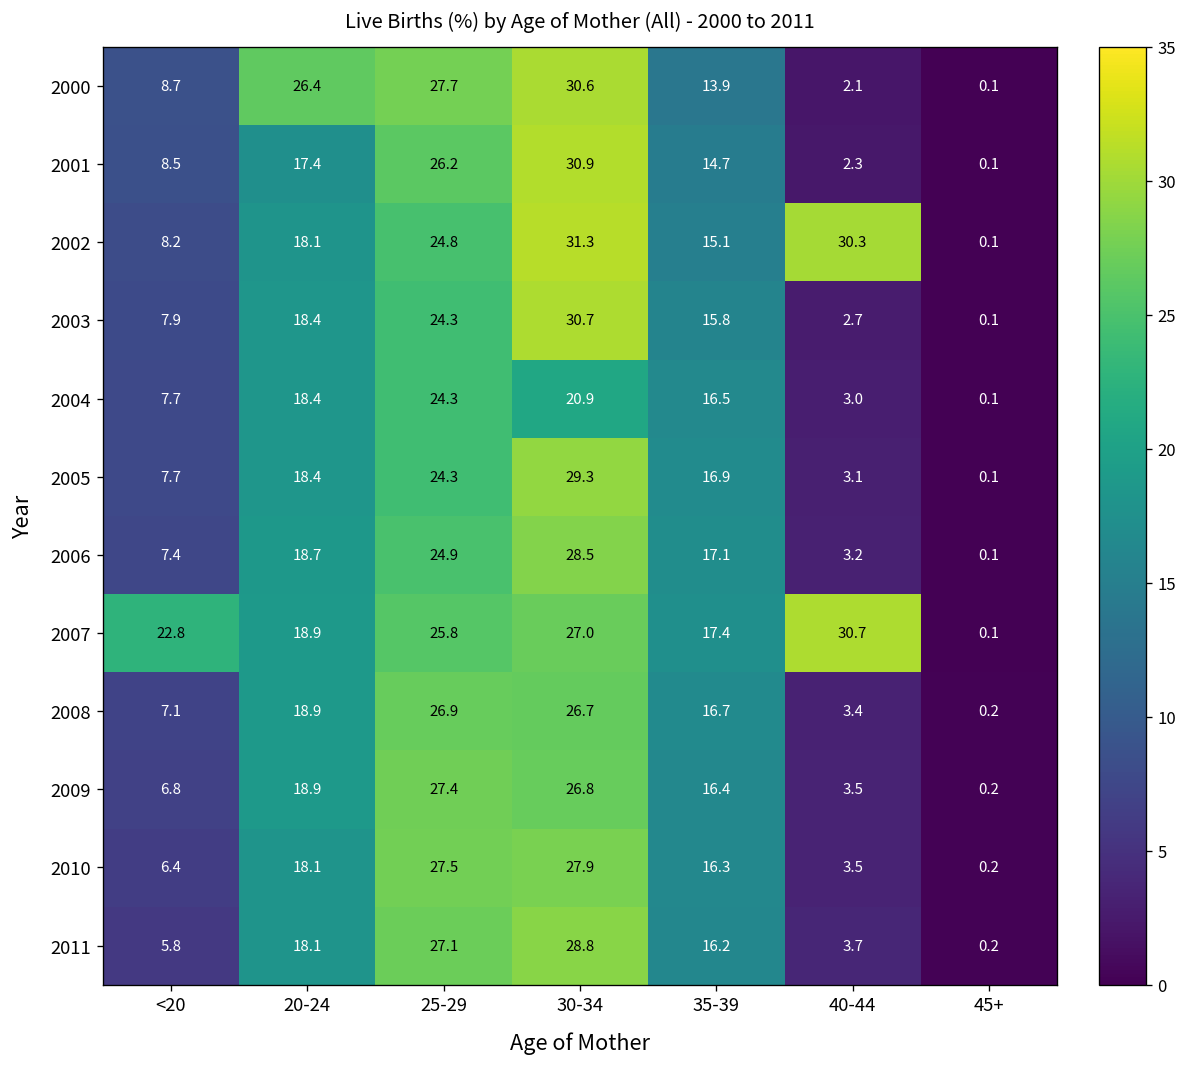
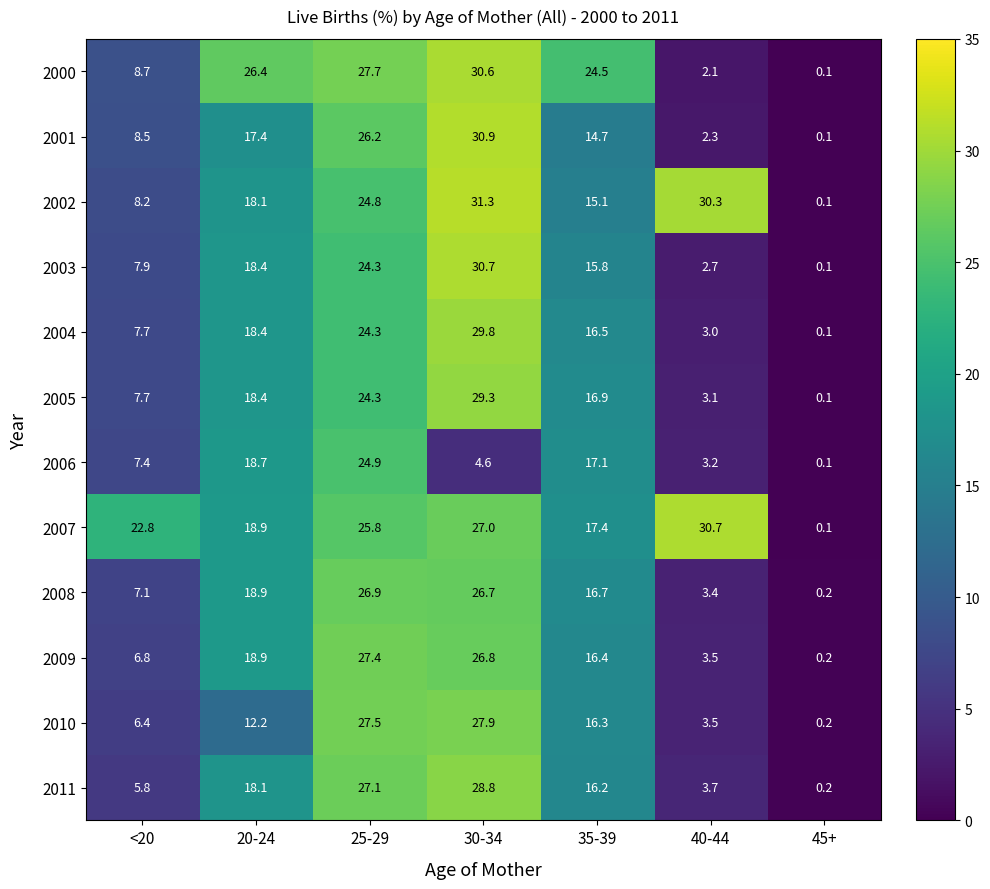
  {
    "2000": {
      "<20": 8.7,
      "20-24": 26.4,
      "25-29": 27.7,
      "30-34": 30.6,
-     "35-39": 13.9,
+     "35-39": 24.5,
      "40-44": 2.1,
      "45+": 0.1
    },
    "2001": {
      "<20": 8.5,
      "20-24": 17.4,
      "25-29": 26.2,
      "30-34": 30.9,
      "35-39": 14.7,
      "40-44": 2.3,
      "45+": 0.1
    },
    "2002": {
      "<20": 8.2,
      "20-24": 18.1,
      "25-29": 24.8,
      "30-34": 31.3,
      "35-39": 15.1,
      "40-44": 30.3,
      "45+": 0.1
    },
    "2003": {
      "<20": 7.9,
      "20-24": 18.4,
      "25-29": 24.3,
      "30-34": 30.7,
      "35-39": 15.8,
      "40-44": 2.7,
      "45+": 0.1
    },
    "2004": {
      "<20": 7.7,
      "20-24": 18.4,
      "25-29": 24.3,
-     "30-34": 20.9,
+     "30-34": 29.8,
      "35-39": 16.5,
      "40-44": 3.0,
      "45+": 0.1
    },
    "2005": {
      "<20": 7.7,
      "20-24": 18.4,
      "25-29": 24.3,
      "30-34": 29.3,
      "35-39": 16.9,
      "40-44": 3.1,
      "45+": 0.1
    },
    "2006": {
      "<20": 7.4,
      "20-24": 18.7,
      "25-29": 24.9,
-     "30-34": 28.5,
+     "30-34": 4.6,
      "35-39": 17.1,
      "40-44": 3.2,
      "45+": 0.1
    },
    "2007": {
      "<20": 22.8,
      "20-24": 18.9,
      "25-29": 25.8,
      "30-34": 27.0,
      "35-39": 17.4,
      "40-44": 30.7,
      "45+": 0.1
    },
    "2008": {
      "<20": 7.1,
      "20-24": 18.9,
      "25-29": 26.9,
      "30-34": 26.7,
      "35-39": 16.7,
      "40-44": 3.4,
      "45+": 0.2
    },
    "2009": {
      "<20": 6.8,
      "20-24": 18.9,
      "25-29": 27.4,
      "30-34": 26.8,
      "35-39": 16.4,
      "40-44": 3.5,
      "45+": 0.2
    },
    "2010": {
      "<20": 6.4,
-     "20-24": 18.1,
+     "20-24": 12.2,
      "25-29": 27.5,
      "30-34": 27.9,
      "35-39": 16.3,
      "40-44": 3.5,
      "45+": 0.2
    },
    "2011": {
      "<20": 5.8,
      "20-24": 18.1,
      "25-29": 27.1,
      "30-34": 28.8,
      "35-39": 16.2,
      "40-44": 3.7,
      "45+": 0.2
    }
  }
